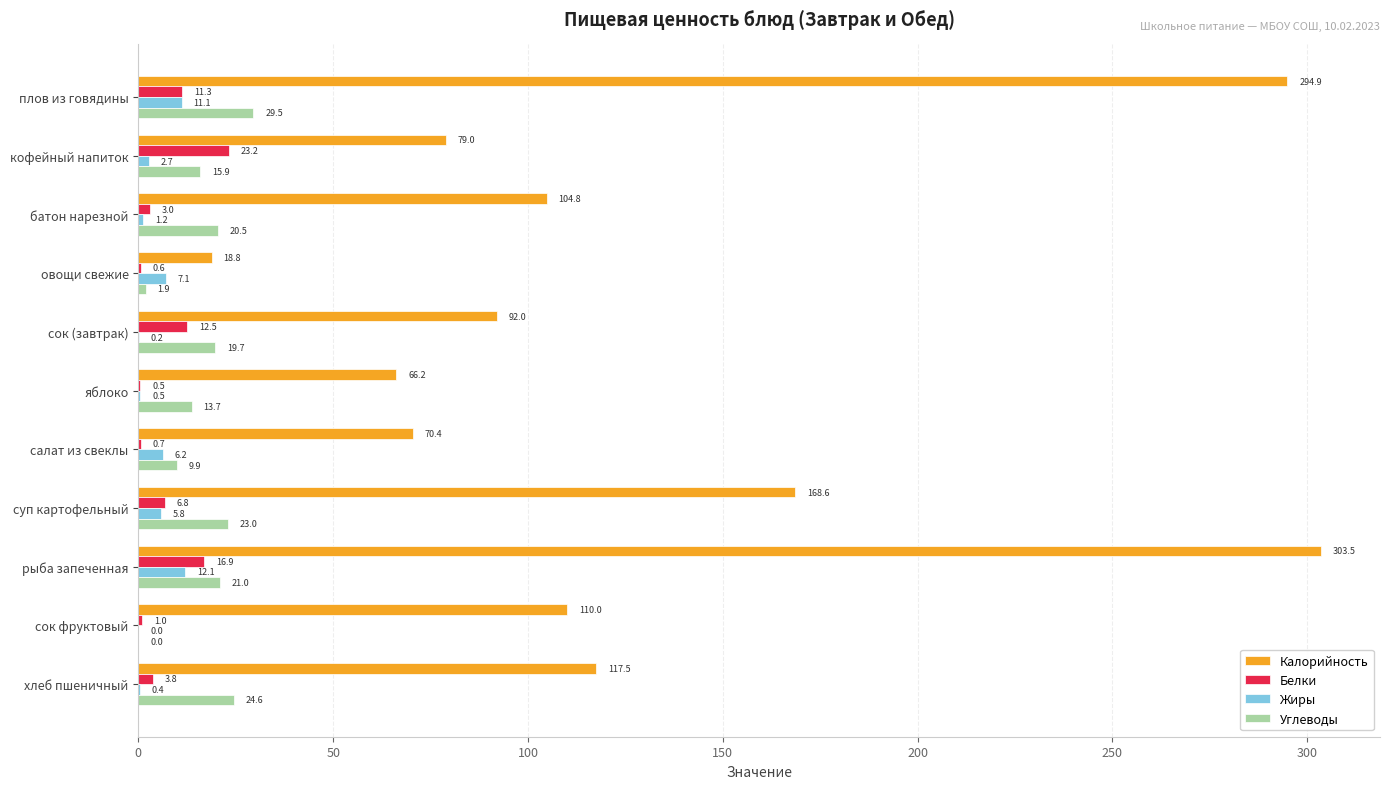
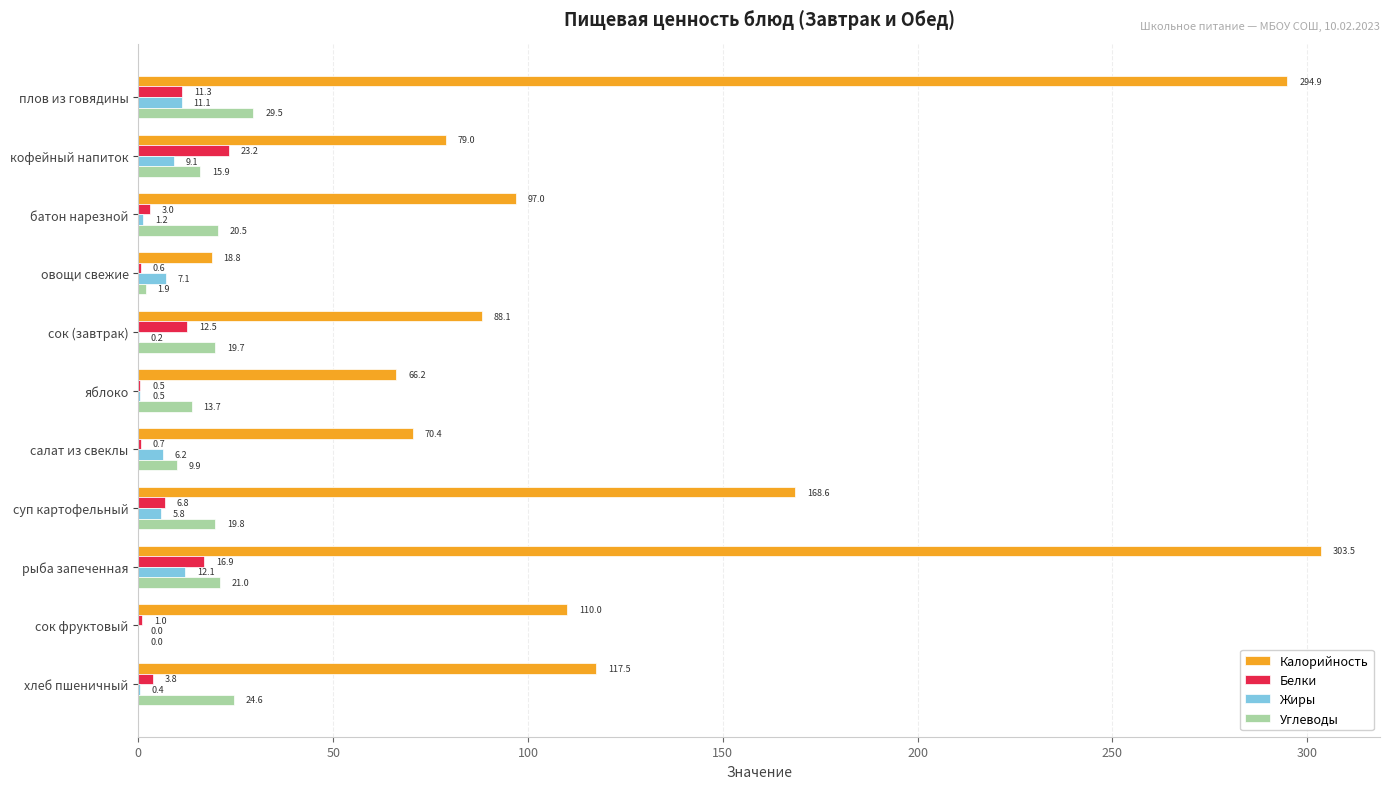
  {
    "Калорийность": {
      "плов из говядины": 294.9,
      "кофейный напиток": 79.0,
-     "батон нарезной": 104.8,
+     "батон нарезной": 97.0,
      "овощи свежие": 18.8,
-     "сок (завтрак)": 92.0,
+     "сок (завтрак)": 88.1,
      "яблоко": 66.2,
      "салат из свеклы": 70.4,
      "суп картофельный": 168.6,
      "рыба запеченная": 303.5,
      "сок фруктовый": 110.0,
      "хлеб пшеничный": 117.5
    },
    "Белки": {
      "плов из говядины": 11.3,
      "кофейный напиток": 23.2,
      "батон нарезной": 3.0,
      "овощи свежие": 0.6,
      "сок (завтрак)": 12.5,
      "яблоко": 0.5,
      "салат из свеклы": 0.7,
      "суп картофельный": 6.8,
      "рыба запеченная": 16.9,
      "сок фруктовый": 1.0,
      "хлеб пшеничный": 3.8
    },
    "Жиры": {
      "плов из говядины": 11.1,
-     "кофейный напиток": 2.7,
+     "кофейный напиток": 9.1,
      "батон нарезной": 1.2,
      "овощи свежие": 7.1,
      "сок (завтрак)": 0.2,
      "яблоко": 0.5,
      "салат из свеклы": 6.2,
      "суп картофельный": 5.8,
      "рыба запеченная": 12.1,
      "сок фруктовый": 0.0,
      "хлеб пшеничный": 0.4
    },
    "Углеводы": {
      "плов из говядины": 29.5,
      "кофейный напиток": 15.9,
      "батон нарезной": 20.5,
      "овощи свежие": 1.9,
      "сок (завтрак)": 19.7,
      "яблоко": 13.7,
      "салат из свеклы": 9.9,
-     "суп картофельный": 23.0,
+     "суп картофельный": 19.8,
      "рыба запеченная": 21.0,
      "сок фруктовый": 0.0,
      "хлеб пшеничный": 24.6
    }
  }
